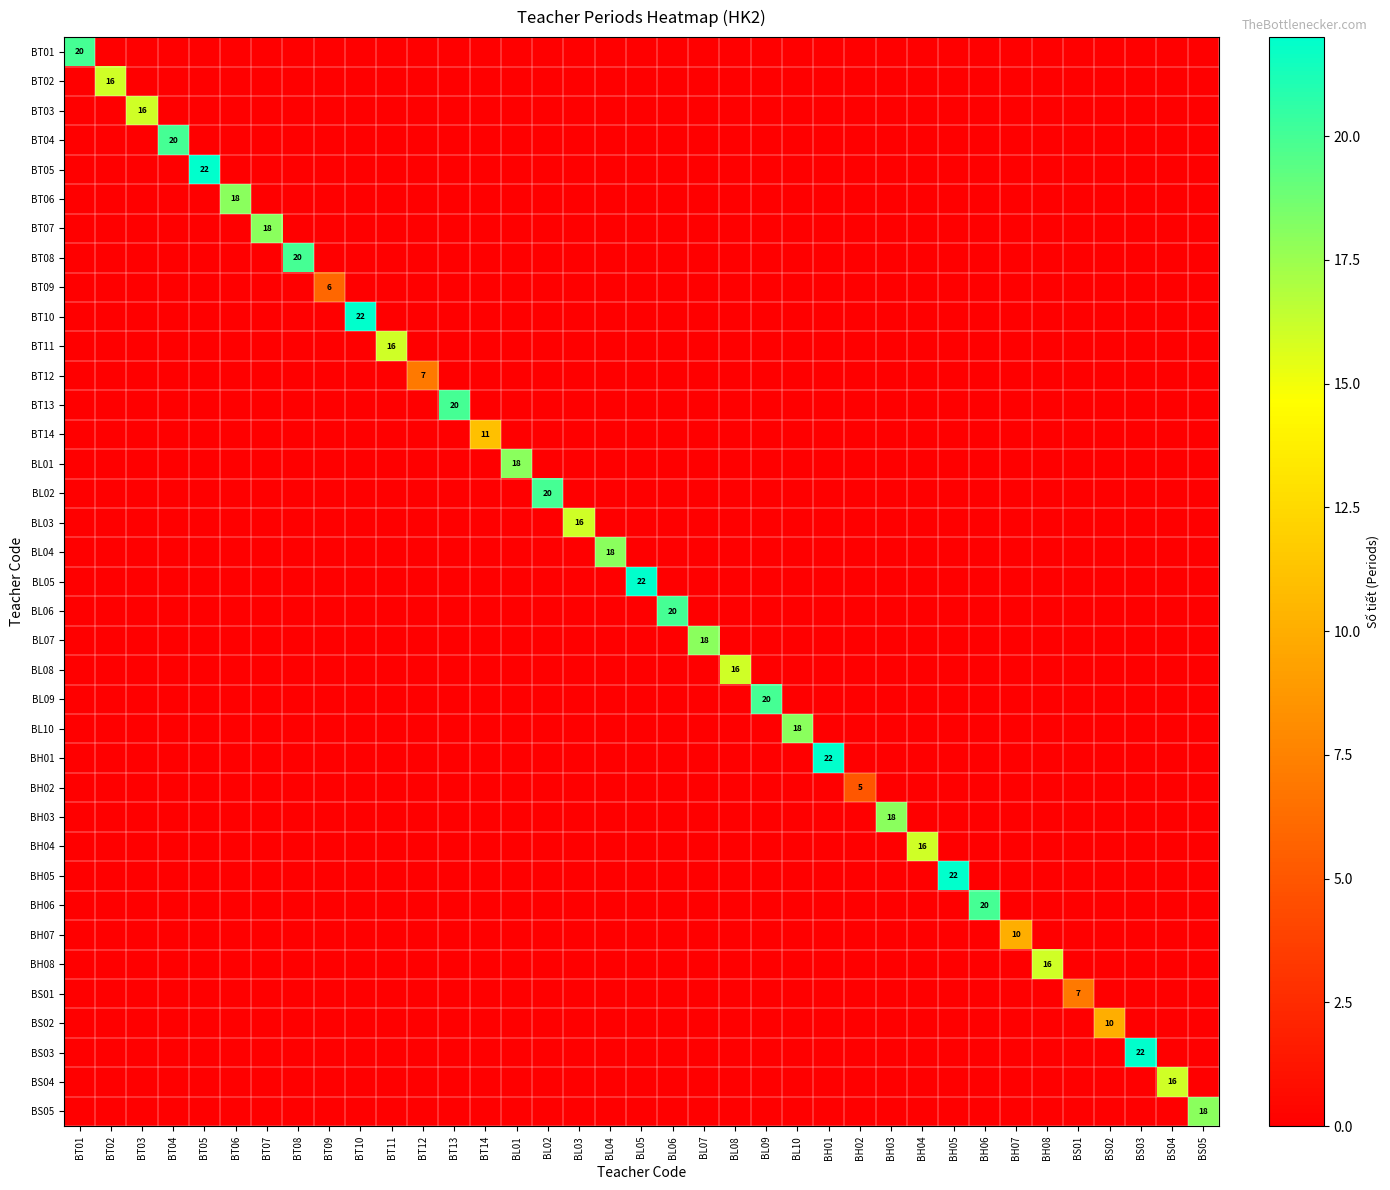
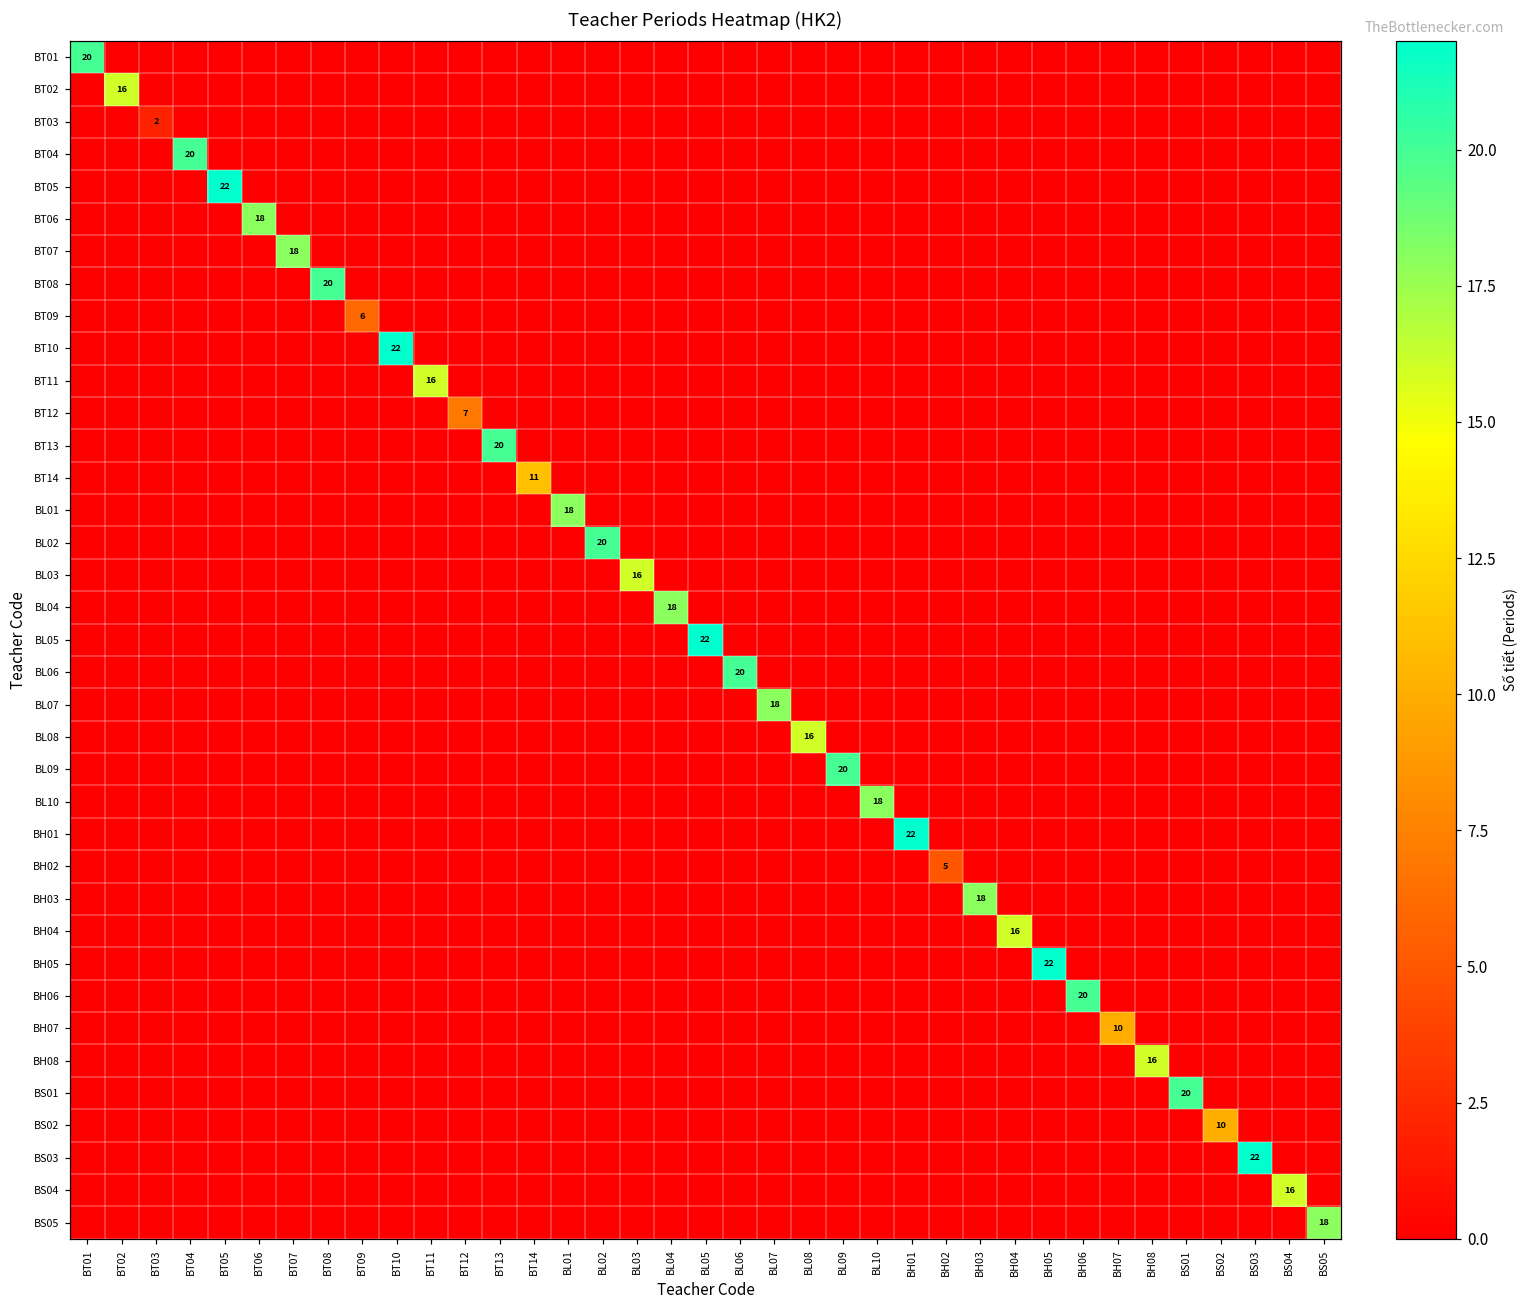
  {
    "BT01": {
      "BT01": 20
    },
    "BT02": {
      "BT02": 16
    },
    "BT03": {
-     "BT03": 16
+     "BT03": 2
    },
    "BT04": {
      "BT04": 20
    },
    "BT05": {
      "BT05": 22
    },
    "BT06": {
      "BT06": 18
    },
    "BT07": {
      "BT07": 18
    },
    "BT08": {
      "BT08": 20
    },
    "BT09": {
      "BT09": 6
    },
    "BT10": {
      "BT10": 22
    },
    "BT11": {
      "BT11": 16
    },
    "BT12": {
      "BT12": 7
    },
    "BT13": {
      "BT13": 20
    },
    "BT14": {
      "BT14": 11
    },
    "BL01": {
      "BL01": 18
    },
    "BL02": {
      "BL02": 20
    },
    "BL03": {
      "BL03": 16
    },
    "BL04": {
      "BL04": 18
    },
    "BL05": {
      "BL05": 22
    },
    "BL06": {
      "BL06": 20
    },
    "BL07": {
      "BL07": 18
    },
    "BL08": {
      "BL08": 16
    },
    "BL09": {
      "BL09": 20
    },
    "BL10": {
      "BL10": 18
    },
    "BH01": {
      "BH01": 22
    },
    "BH02": {
      "BH02": 5
    },
    "BH03": {
      "BH03": 18
    },
    "BH04": {
      "BH04": 16
    },
    "BH05": {
      "BH05": 22
    },
    "BH06": {
      "BH06": 20
    },
    "BH07": {
      "BH07": 10
    },
    "BH08": {
      "BH08": 16
    },
    "BS01": {
-     "BS01": 7
+     "BS01": 20
    },
    "BS02": {
      "BS02": 10
    },
    "BS03": {
      "BS03": 22
    },
    "BS04": {
      "BS04": 16
    },
    "BS05": {
      "BS05": 18
    }
  }
